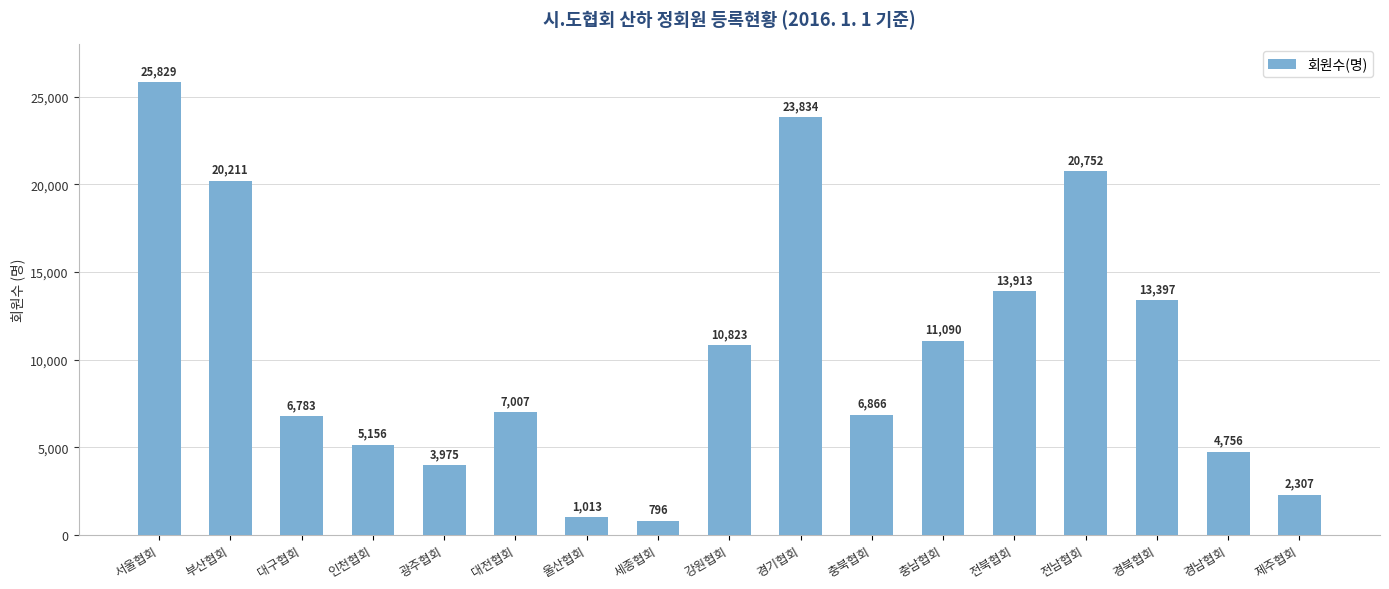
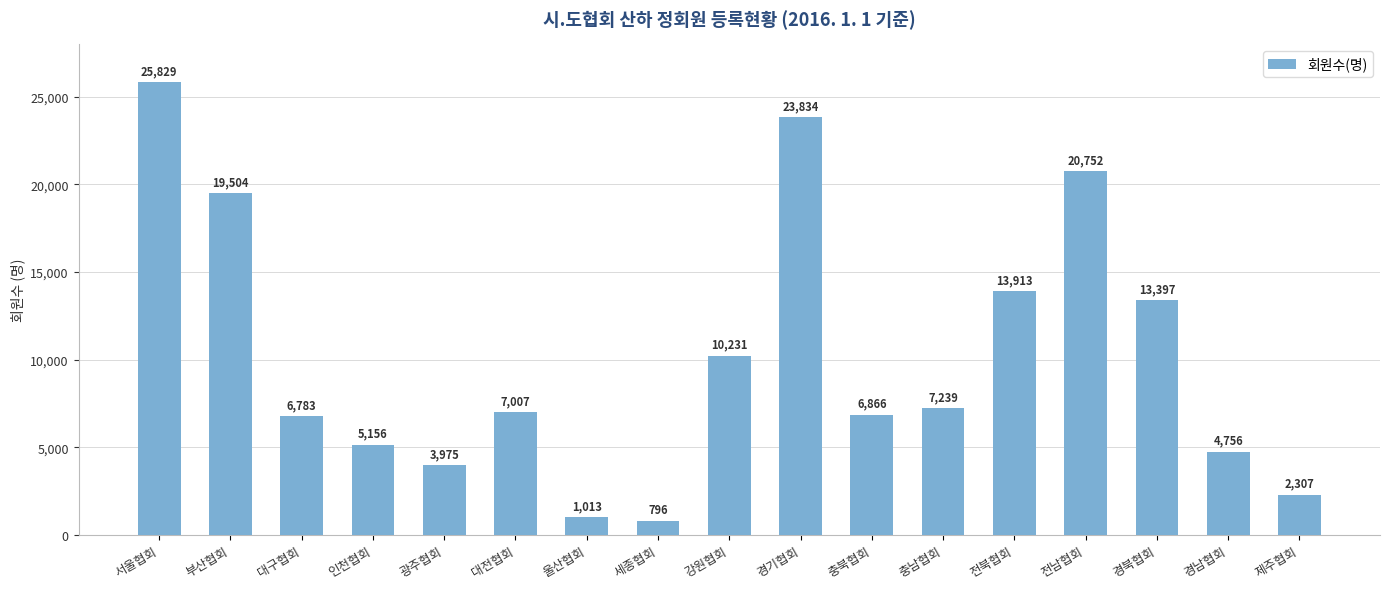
  {
    "서울협회": "25,829",
-   "부산협회": "20,211",
+   "부산협회": "19,504",
    "대구협회": "6,783",
    "인천협회": "5,156",
    "광주협회": "3,975",
    "대전협회": "7,007",
    "울산협회": "1,013",
    "세종협회": "796",
-   "강원협회": "10,823",
+   "강원협회": "10,231",
    "경기협회": "23,834",
    "충북협회": "6,866",
-   "충남협회": "11,090",
+   "충남협회": "7,239",
    "전북협회": "13,913",
    "전남협회": "20,752",
    "경북협회": "13,397",
    "경남협회": "4,756",
    "제주협회": "2,307"
  }
